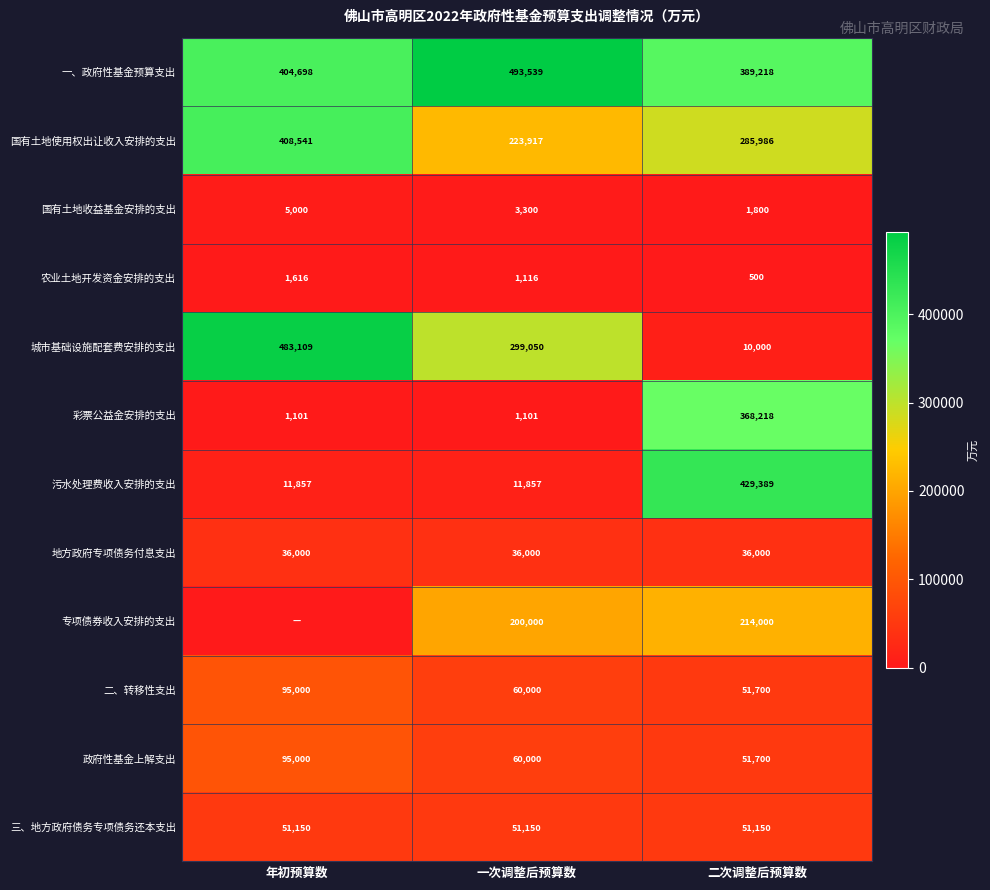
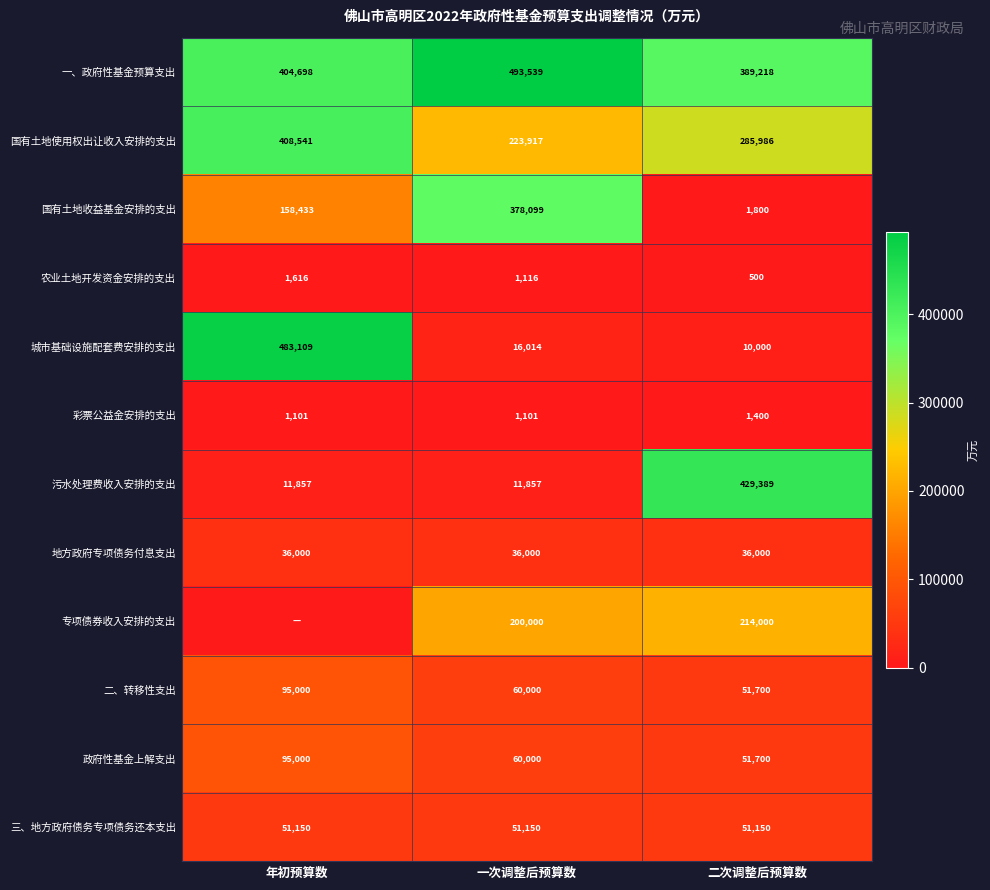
  {
    "一、政府性基金预算支出": {
      "年初预算数": "404,698",
      "一次调整后预算数": "493,539",
      "二次调整后预算数": "389,218"
    },
    "国有土地使用权出让收入安排的支出": {
      "年初预算数": "408,541",
      "一次调整后预算数": "223,917",
      "二次调整后预算数": "285,986"
    },
    "国有土地收益基金安排的支出": {
-     "年初预算数": "5,000",
-     "一次调整后预算数": "3,300",
+     "年初预算数": "158,433",
+     "一次调整后预算数": "378,099",
      "二次调整后预算数": "1,800"
    },
    "农业土地开发资金安排的支出": {
      "年初预算数": "1,616",
      "一次调整后预算数": "1,116",
      "二次调整后预算数": "500"
    },
    "城市基础设施配套费安排的支出": {
      "年初预算数": "483,109",
-     "一次调整后预算数": "299,050",
+     "一次调整后预算数": "16,014",
      "二次调整后预算数": "10,000"
    },
    "彩票公益金安排的支出": {
      "年初预算数": "1,101",
      "一次调整后预算数": "1,101",
-     "二次调整后预算数": "368,218"
+     "二次调整后预算数": "1,400"
    },
    "污水处理费收入安排的支出": {
      "年初预算数": "11,857",
      "一次调整后预算数": "11,857",
      "二次调整后预算数": "429,389"
    },
    "地方政府专项债务付息支出": {
      "年初预算数": "36,000",
      "一次调整后预算数": "36,000",
      "二次调整后预算数": "36,000"
    },
    "专项债券收入安排的支出": {
      "一次调整后预算数": "200,000",
      "二次调整后预算数": "214,000"
    },
    "二、转移性支出": {
      "年初预算数": "95,000",
      "一次调整后预算数": "60,000",
      "二次调整后预算数": "51,700"
    },
    "政府性基金上解支出": {
      "年初预算数": "95,000",
      "一次调整后预算数": "60,000",
      "二次调整后预算数": "51,700"
    },
    "三、地方政府债务专项债务还本支出": {
      "年初预算数": "51,150",
      "一次调整后预算数": "51,150",
      "二次调整后预算数": "51,150"
    }
  }
